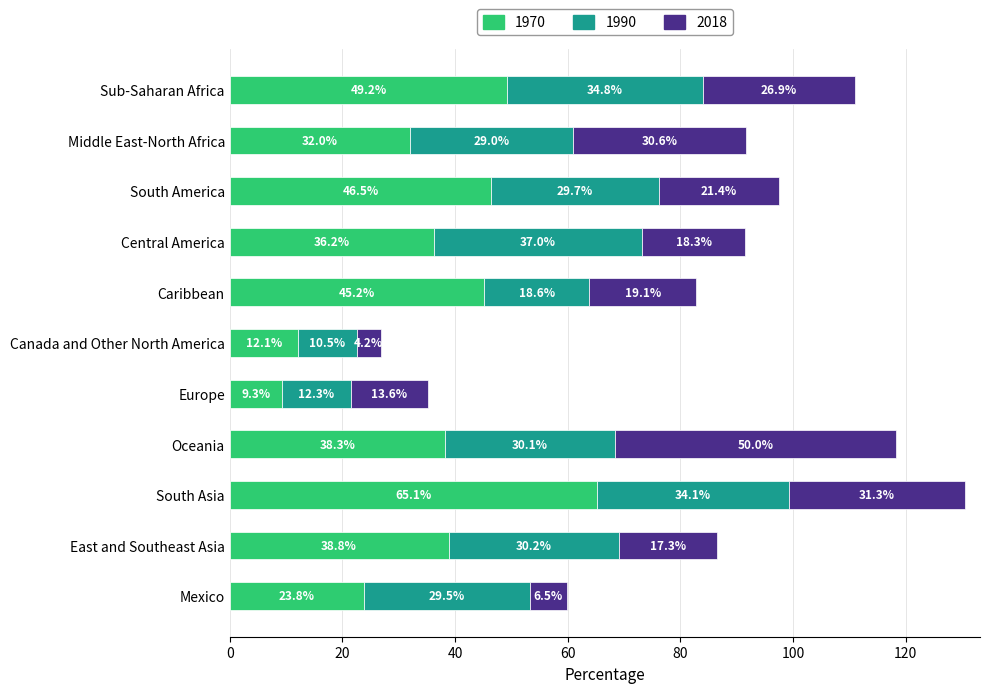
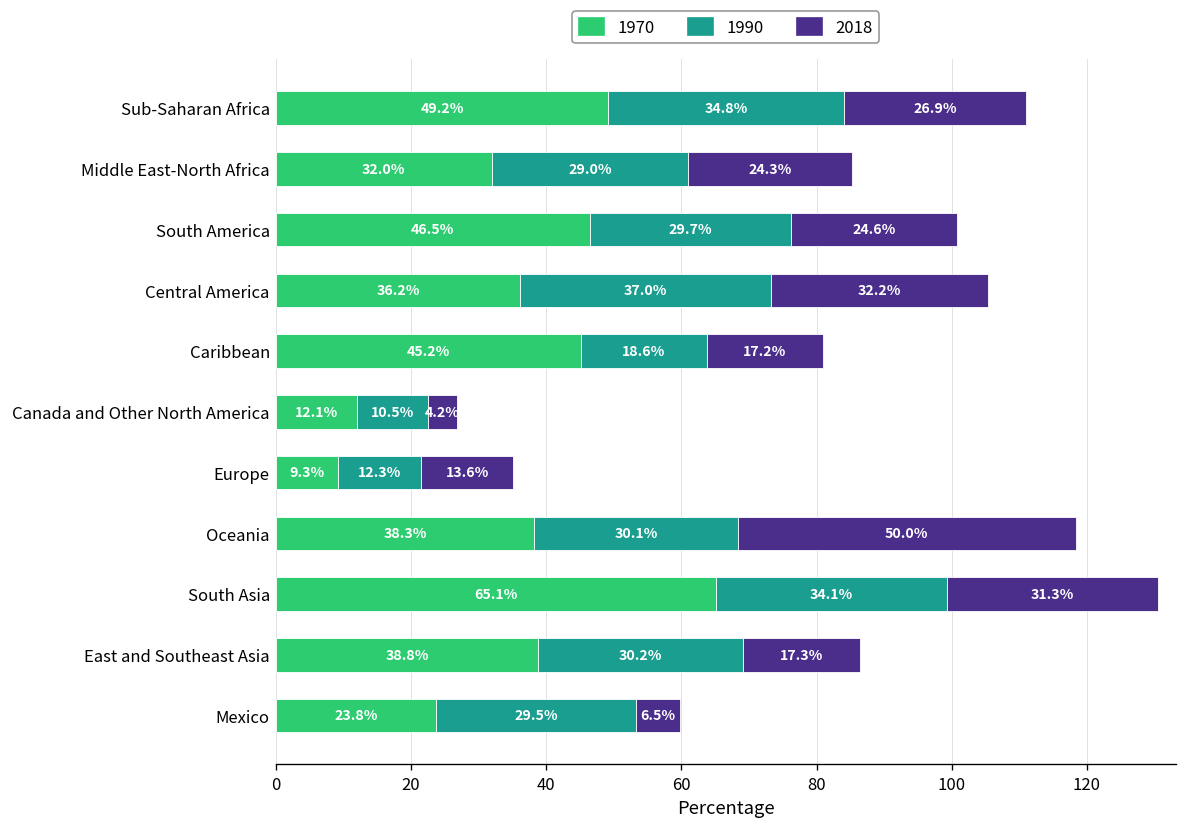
  {
    "2018": {
      "Sub-Saharan Africa": "26.9%",
-     "Middle East-North Africa": "30.6%",
-     "South America": "21.4%",
-     "Central America": "18.3%",
-     "Caribbean": "19.1%",
+     "Middle East-North Africa": "24.3%",
+     "South America": "24.6%",
+     "Central America": "32.2%",
+     "Caribbean": "17.2%",
      "Canada and Other North America": "4.2%",
      "Europe": "13.6%",
      "Oceania": "50.0%",
      "South Asia": "31.3%",
      "East and Southeast Asia": "17.3%",
      "Mexico": "6.5%"
    }
  }
